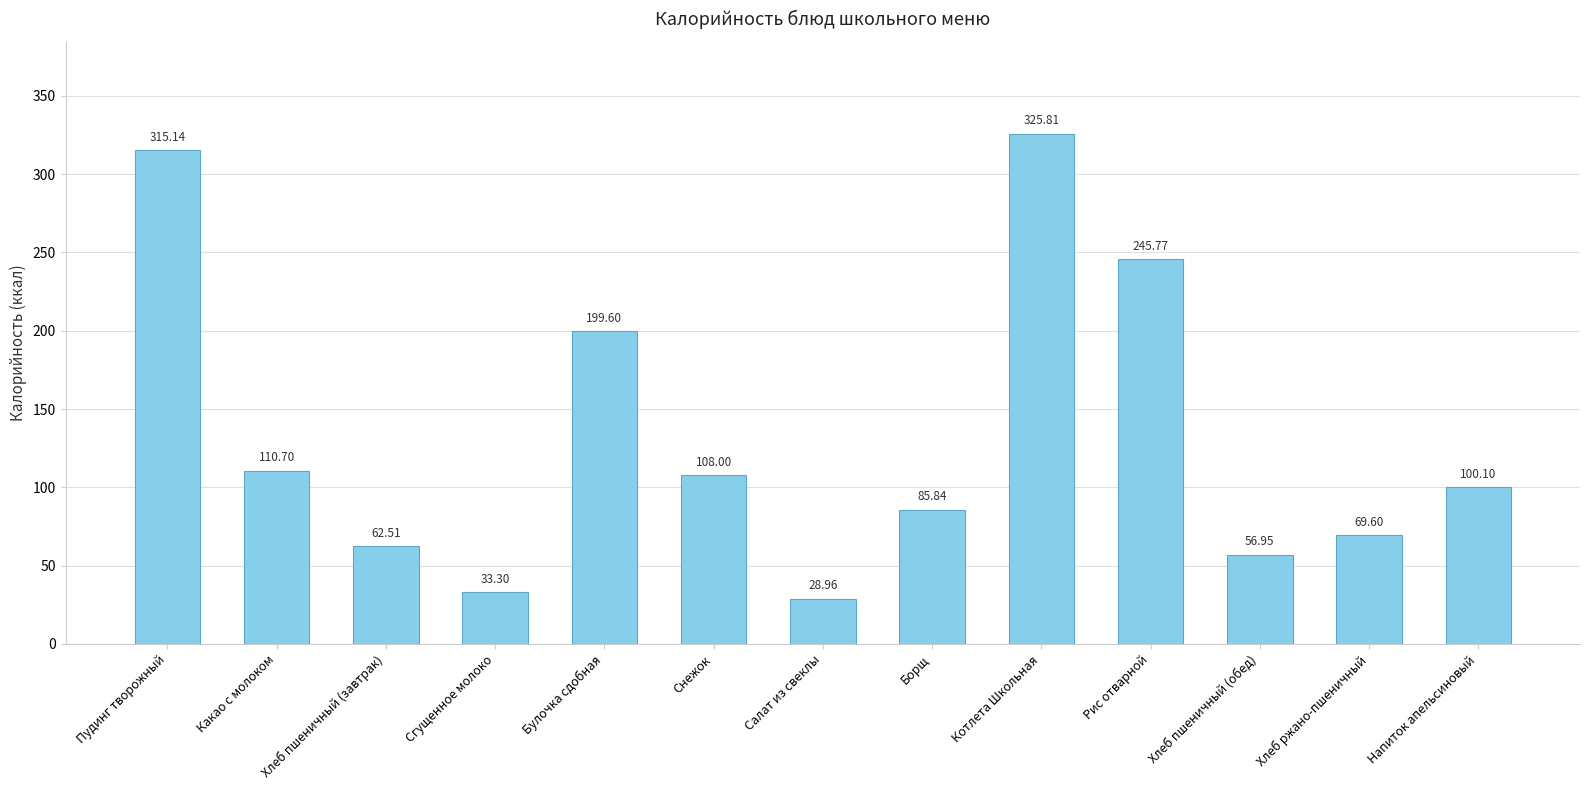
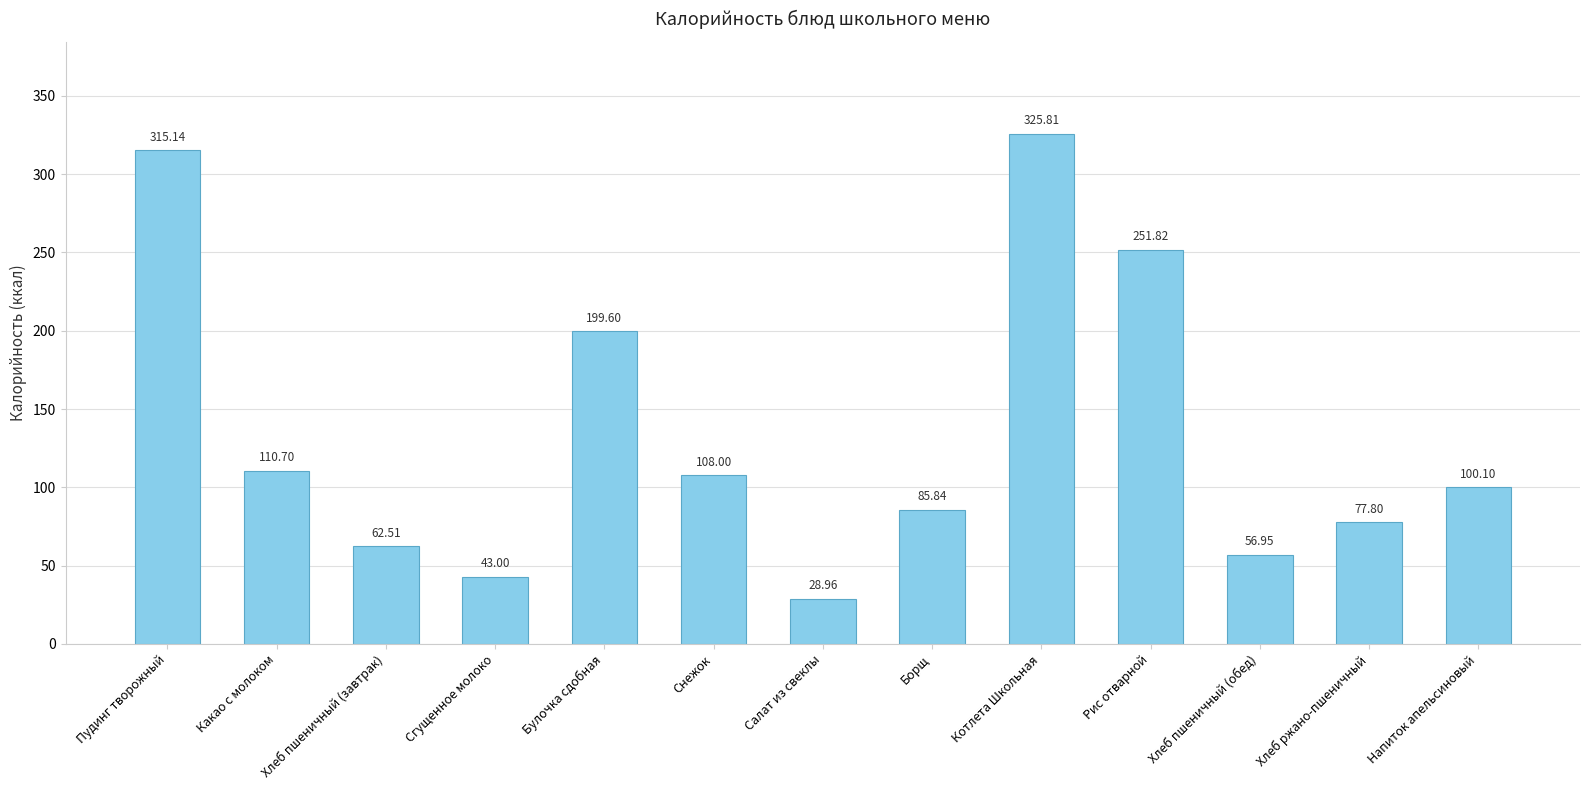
  {
    "Пудинг творожный": 315.14,
    "Какао с молоком": 110.70,
    "Хлеб пшеничный (завтрак)": 62.51,
-   "Сгущенное молоко": 33.30,
+   "Сгущенное молоко": 43.00,
    "Булочка сдобная": 199.60,
    "Снежок": 108.00,
    "Салат из свеклы": 28.96,
    "Борщ": 85.84,
    "Котлета Школьная": 325.81,
-   "Рис отварной": 245.77,
+   "Рис отварной": 251.82,
    "Хлеб пшеничный (обед)": 56.95,
-   "Хлеб ржано-пшеничный": 69.60,
+   "Хлеб ржано-пшеничный": 77.80,
    "Напиток апельсиновый": 100.10
  }
